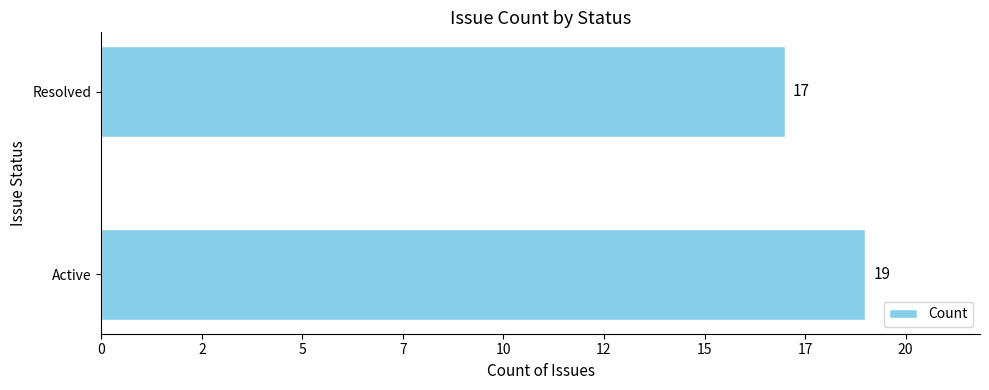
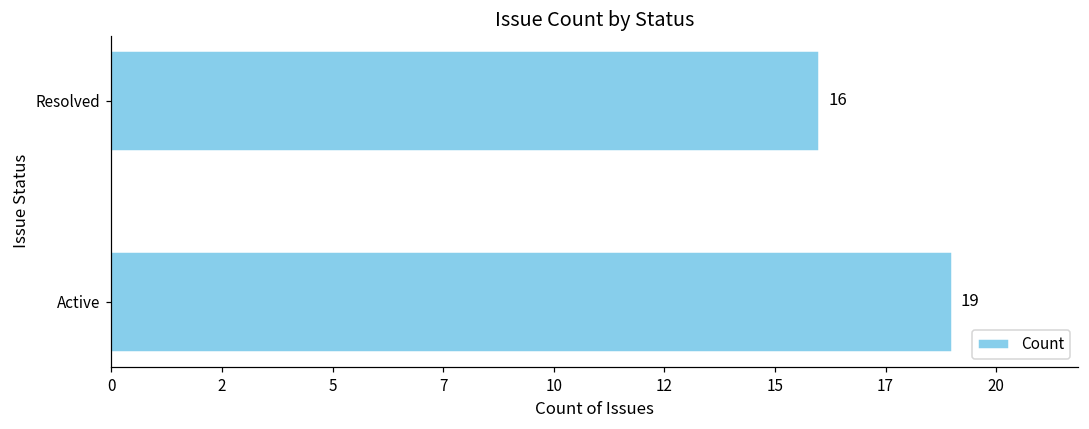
  {
-   "Resolved": 17,
+   "Resolved": 16,
    "Active": 19
  }
